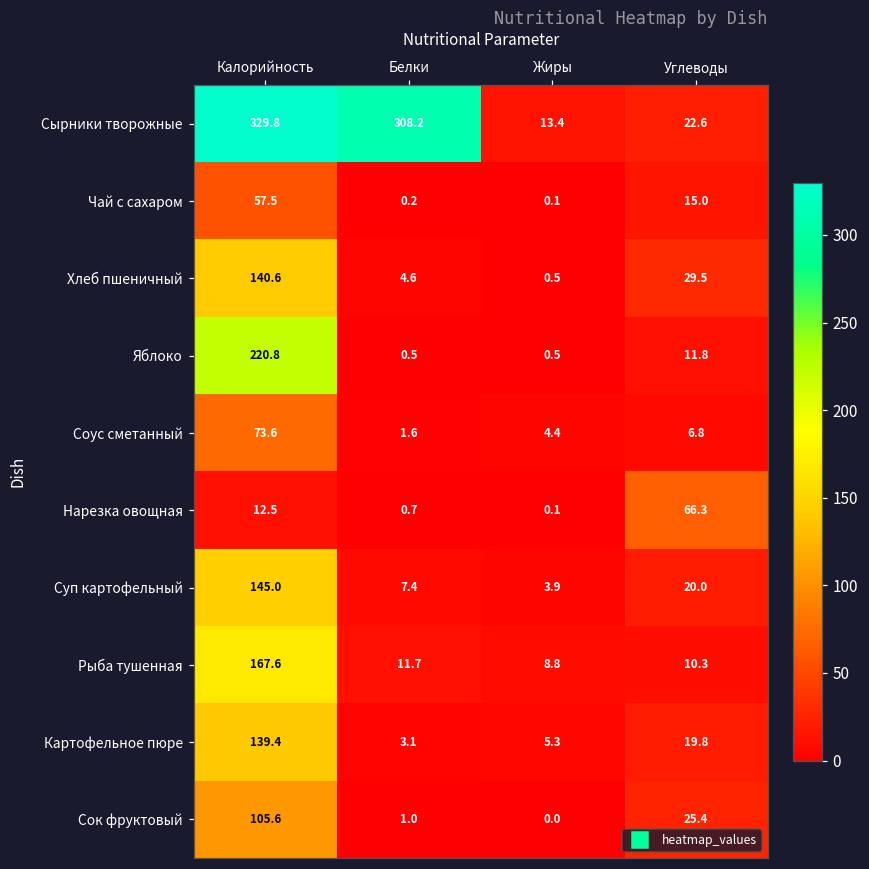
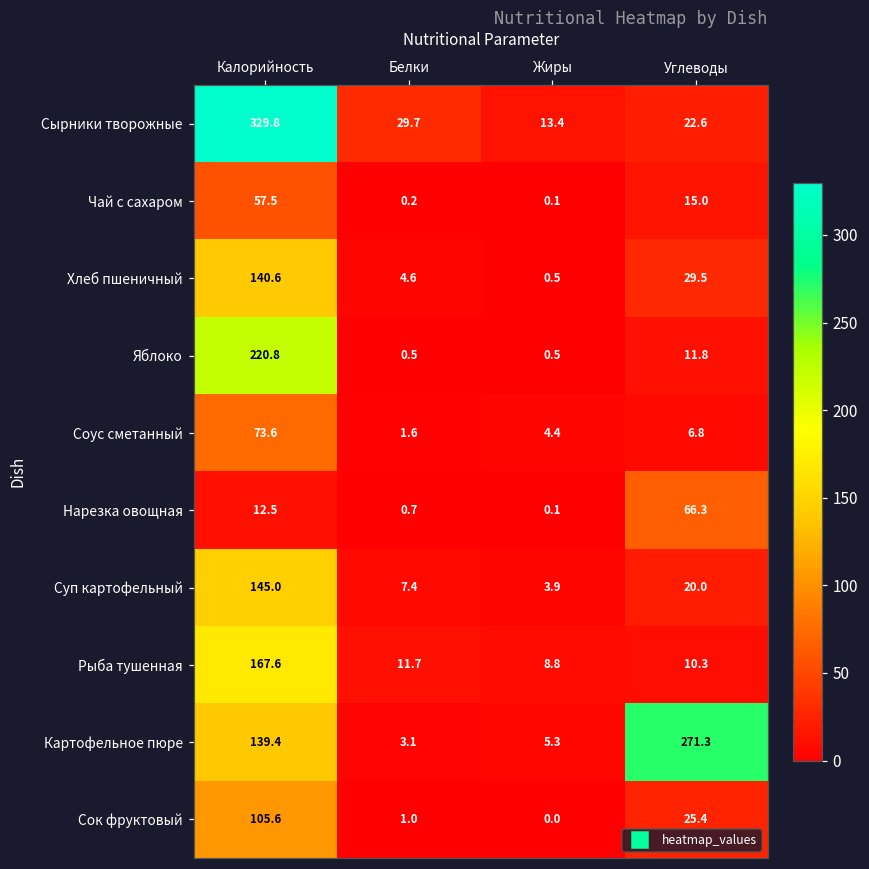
  {
    "Сырники творожные": {
      "Калорийность": 329.8,
-     "Белки": 308.2,
+     "Белки": 29.7,
      "Жиры": 13.4,
      "Углеводы": 22.6
    },
    "Чай с сахаром": {
      "Калорийность": 57.5,
      "Белки": 0.2,
      "Жиры": 0.1,
      "Углеводы": 15.0
    },
    "Хлеб пшеничный": {
      "Калорийность": 140.6,
      "Белки": 4.6,
      "Жиры": 0.5,
      "Углеводы": 29.5
    },
    "Яблоко": {
      "Калорийность": 220.8,
      "Белки": 0.5,
      "Жиры": 0.5,
      "Углеводы": 11.8
    },
    "Соус сметанный": {
      "Калорийность": 73.6,
      "Белки": 1.6,
      "Жиры": 4.4,
      "Углеводы": 6.8
    },
    "Нарезка овощная": {
      "Калорийность": 12.5,
      "Белки": 0.7,
      "Жиры": 0.1,
      "Углеводы": 66.3
    },
    "Суп картофельный": {
      "Калорийность": 145.0,
      "Белки": 7.4,
      "Жиры": 3.9,
      "Углеводы": 20.0
    },
    "Рыба тушенная": {
      "Калорийность": 167.6,
      "Белки": 11.7,
      "Жиры": 8.8,
      "Углеводы": 10.3
    },
    "Картофельное пюре": {
      "Калорийность": 139.4,
      "Белки": 3.1,
      "Жиры": 5.3,
-     "Углеводы": 19.8
+     "Углеводы": 271.3
    },
    "Сок фруктовый": {
      "Калорийность": 105.6,
      "Белки": 1.0,
      "Жиры": 0.0,
      "Углеводы": 25.4
    }
  }
